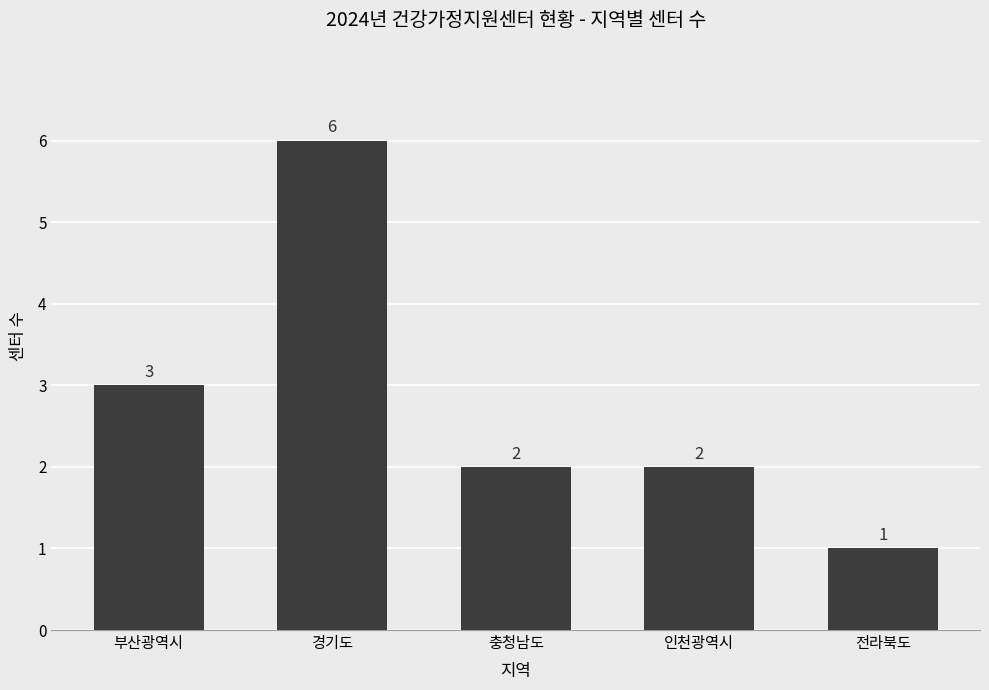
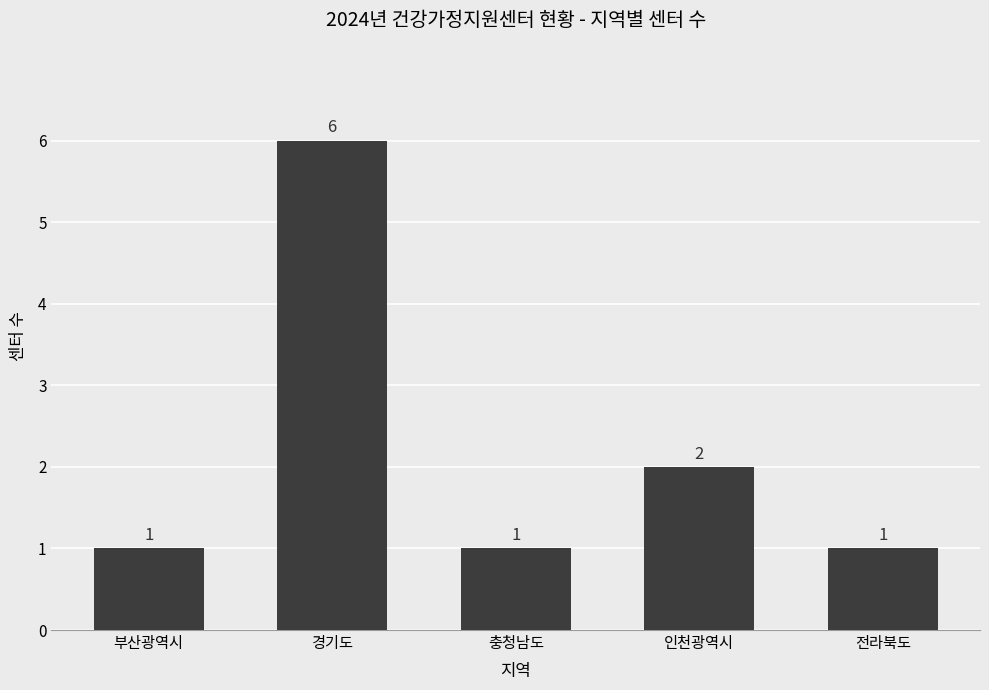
  {
-   "부산광역시": 3,
+   "부산광역시": 1,
    "경기도": 6,
-   "충청남도": 2,
+   "충청남도": 1,
    "인천광역시": 2,
    "전라북도": 1
  }
